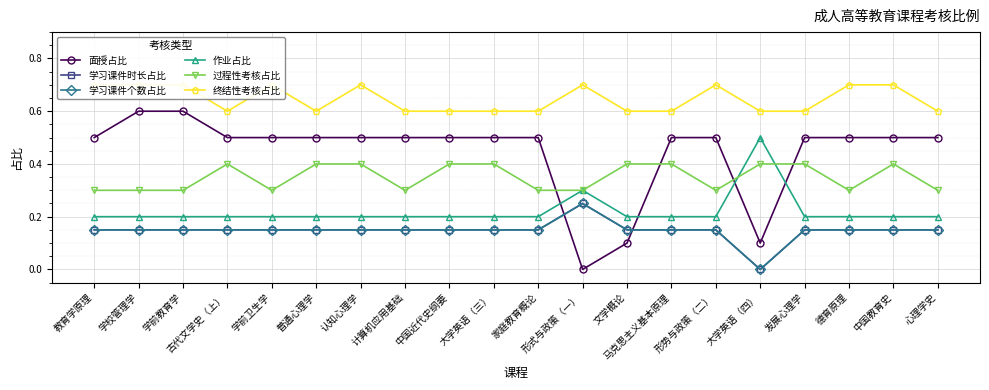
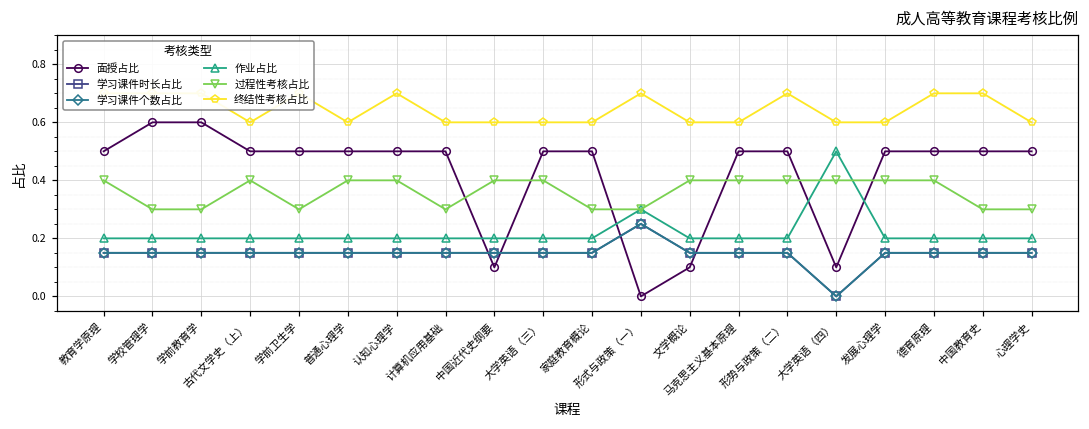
  {
    "面授占比": {
      "教育学原理": 0.5,
      "学校管理学": 0.6,
      "学前教育学": 0.6,
      "古代文学史（上）": 0.5,
      "学前卫生学": 0.5,
      "普通心理学": 0.5,
      "认知心理学": 0.5,
      "计算机应用基础": 0.5,
-     "中国近代史纲要": 0.5,
+     "中国近代史纲要": 0.1,
      "大学英语（三）": 0.5,
      "家庭教育概论": 0.5,
      "形式与政策（一）": 0.0,
      "文学概论": 0.1,
      "马克思主义基本原理": 0.5,
      "形势与政策（二）": 0.5,
      "大学英语（四）": 0.1,
      "发展心理学": 0.5,
      "德育原理": 0.5,
      "中国教育史": 0.5,
      "心理学史": 0.5
    },
    "过程性考核占比": {
-     "教育学原理": 0.3,
+     "教育学原理": 0.4,
      "学校管理学": 0.3,
      "学前教育学": 0.3,
      "古代文学史（上）": 0.4,
      "学前卫生学": 0.3,
      "普通心理学": 0.4,
      "认知心理学": 0.4,
      "计算机应用基础": 0.3,
      "中国近代史纲要": 0.4,
      "大学英语（三）": 0.4,
      "家庭教育概论": 0.3,
      "文学概论": 0.4,
      "马克思主义基本原理": 0.4,
-     "形势与政策（二）": 0.3,
+     "形势与政策（二）": 0.4,
      "大学英语（四）": 0.4,
      "发展心理学": 0.4,
-     "德育原理": 0.3,
-     "中国教育史": 0.4,
+     "德育原理": 0.4,
+     "中国教育史": 0.3,
      "心理学史": 0.3
    },
    "终结性考核占比": {
      "古代文学史（上）": 0.6,
      "普通心理学": 0.6,
      "认知心理学": 0.7,
      "计算机应用基础": 0.6,
      "中国近代史纲要": 0.6,
      "大学英语（三）": 0.6,
      "家庭教育概论": 0.6,
      "形式与政策（一）": 0.7,
      "文学概论": 0.6,
      "马克思主义基本原理": 0.6,
      "形势与政策（二）": 0.7,
      "大学英语（四）": 0.6,
      "发展心理学": 0.6,
      "德育原理": 0.7,
      "中国教育史": 0.7,
      "心理学史": 0.6
    }
  }
